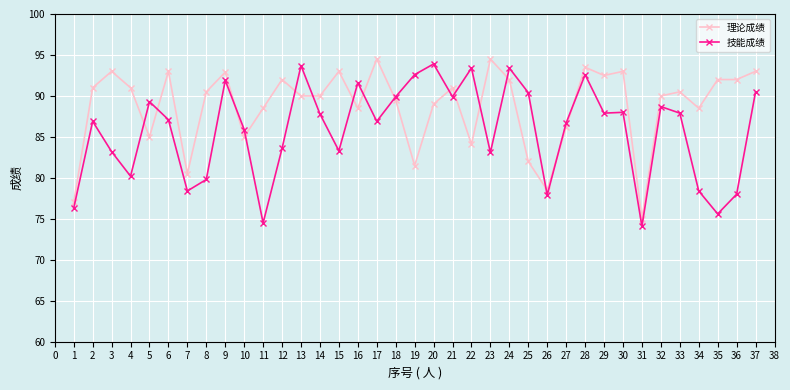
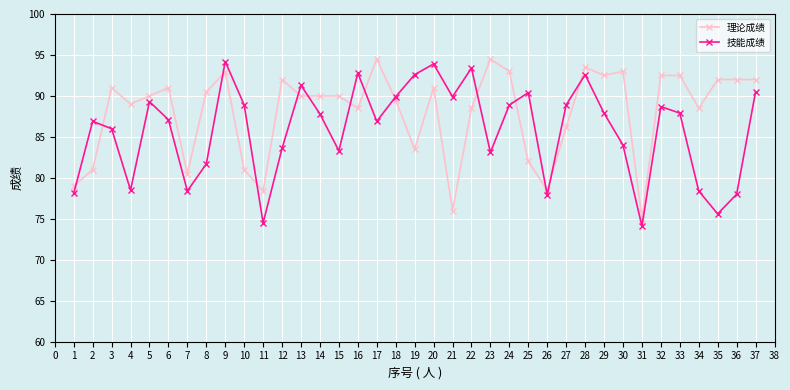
  {
    "理论成绩": {
-     "1": 77,
-     "2": 91,
-     "3": 93,
-     "4": 91,
-     "5": 85,
-     "6": 93,
+     "1": 79,
+     "2": 81,
+     "3": 91,
+     "4": 89,
+     "5": 90,
+     "6": 91,
      "7": 81,
      "8": 91,
      "9": 93,
-     "10": 85,
-     "11": 89,
+     "10": 81,
+     "11": 78,
      "12": 92,
      "13": 90,
      "14": 90,
-     "15": 93,
+     "15": 90,
      "16": 89,
      "17": 95,
      "18": 90,
-     "19": 82,
-     "20": 89,
-     "21": 91,
-     "22": 84,
+     "19": 84,
+     "20": 91,
+     "21": 76,
+     "22": 89,
      "23": 95,
-     "24": 92,
+     "24": 93,
      "25": 82,
      "26": 79,
      "27": 86,
      "28": 94,
      "29": 93,
      "30": 93,
      "31": 75,
-     "32": 90,
-     "33": 91,
+     "32": 93,
+     "33": 93,
      "34": 89,
      "35": 92,
      "36": 92,
-     "37": 93
+     "37": 92
    },
    "技能成绩": {
-     "1": 76,
+     "1": 78,
      "2": 87,
-     "3": 83,
-     "4": 80,
+     "3": 86,
+     "4": 79,
      "5": 89,
      "6": 87,
      "7": 78,
-     "8": 80,
-     "9": 92,
-     "10": 86,
+     "8": 82,
+     "9": 94,
+     "10": 89,
      "11": 75,
      "12": 84,
-     "13": 94,
+     "13": 91,
      "14": 88,
      "15": 83,
-     "16": 92,
+     "16": 93,
      "17": 87,
      "18": 90,
      "19": 93,
      "20": 94,
      "21": 90,
      "22": 93,
      "23": 83,
-     "24": 93,
+     "24": 89,
      "25": 90,
      "26": 78,
-     "27": 87,
+     "27": 89,
      "28": 93,
      "29": 88,
-     "30": 88,
+     "30": 84,
      "31": 74,
      "32": 89,
      "33": 88,
      "34": 78,
      "35": 76,
      "36": 78,
      "37": 91
    }
  }
